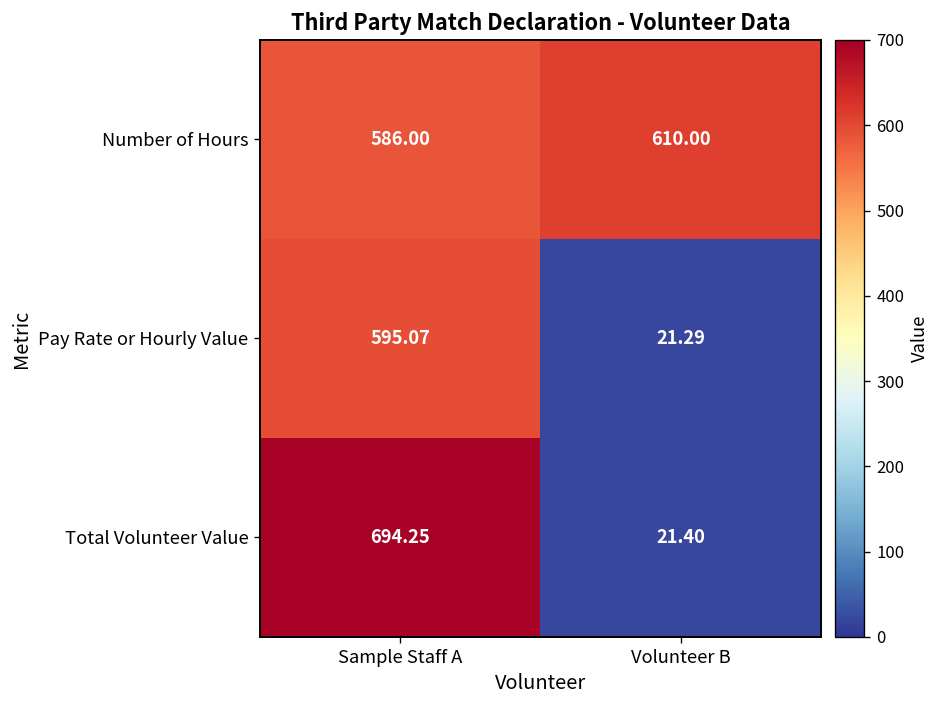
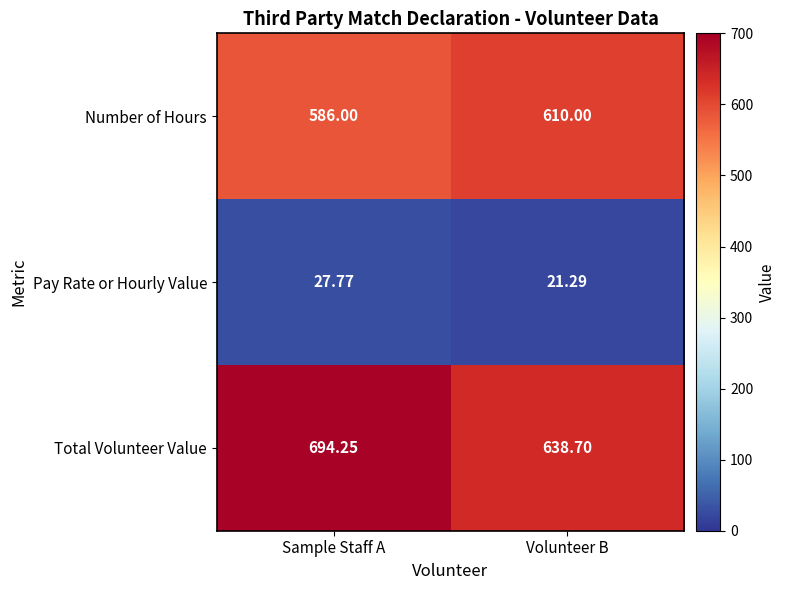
  {
    "Number of Hours": {
      "Sample Staff A": 586.00,
      "Volunteer B": 610.00
    },
    "Pay Rate or Hourly Value": {
-     "Sample Staff A": 595.07,
+     "Sample Staff A": 27.77,
      "Volunteer B": 21.29
    },
    "Total Volunteer Value": {
      "Sample Staff A": 694.25,
-     "Volunteer B": 21.40
+     "Volunteer B": 638.70
    }
  }
